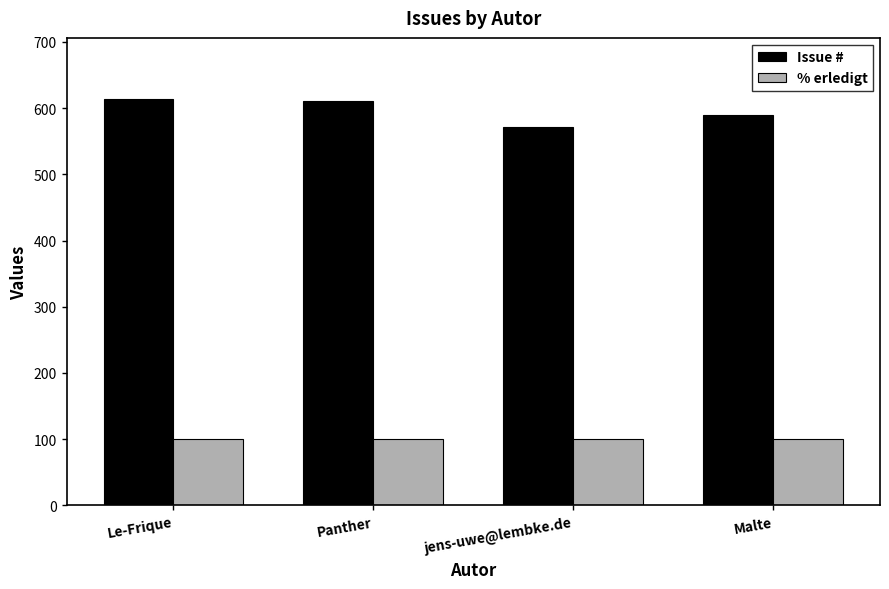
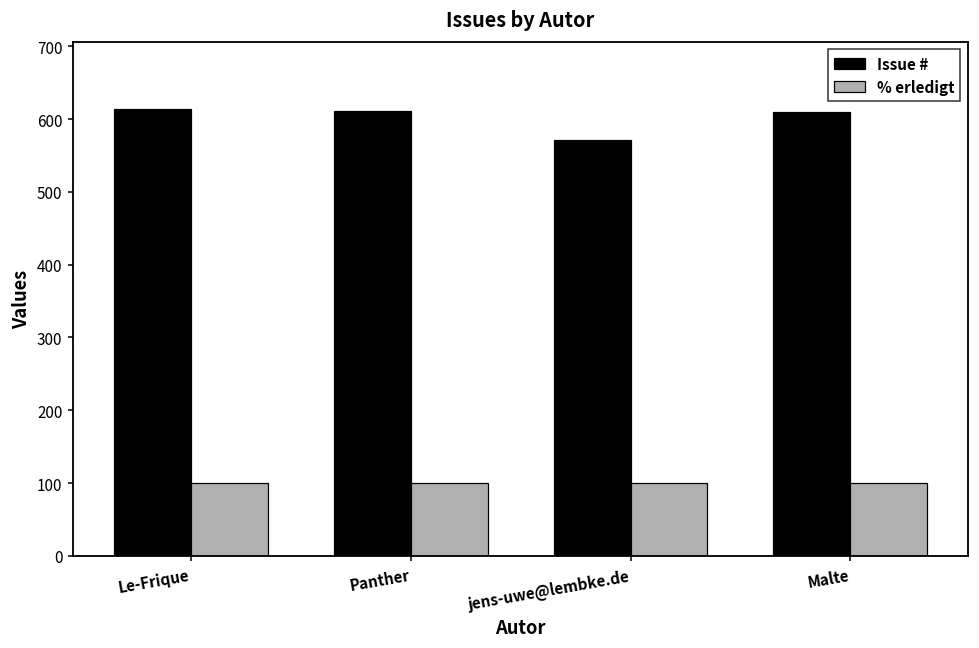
  {
    "Issue #": {
      "Le-Frique": 610,
      "Panther": 610,
      "jens-uwe@lembke.de": 570,
-     "Malte": 590
+     "Malte": 610
    },
    "% erledigt": {
      "Le-Frique": 100,
      "Panther": 100,
      "jens-uwe@lembke.de": 100,
      "Malte": 100
    }
  }
